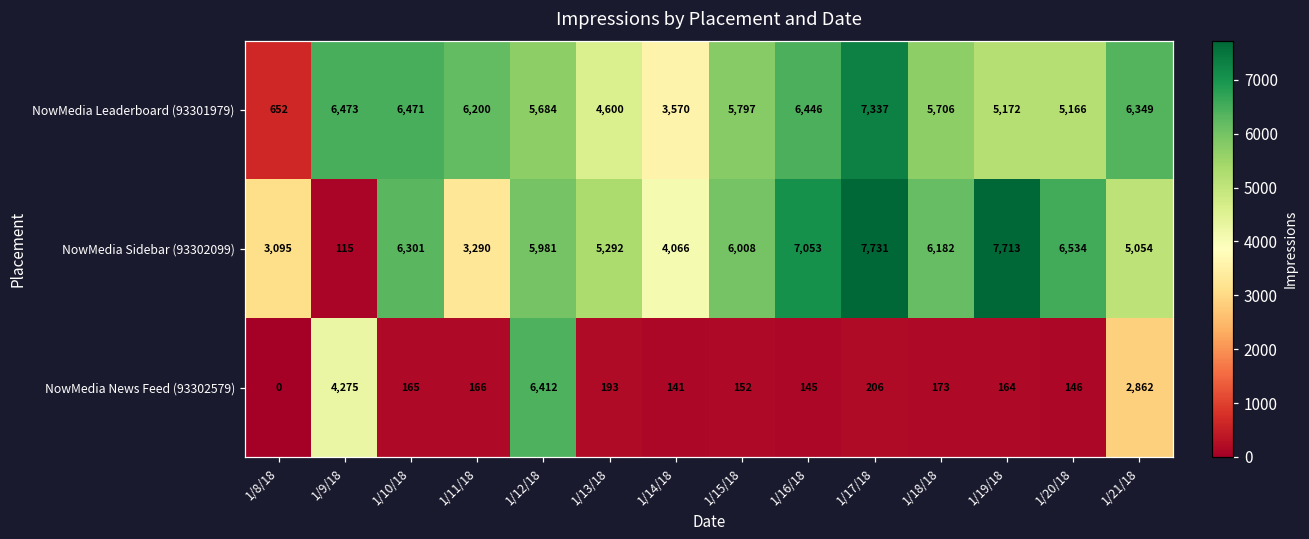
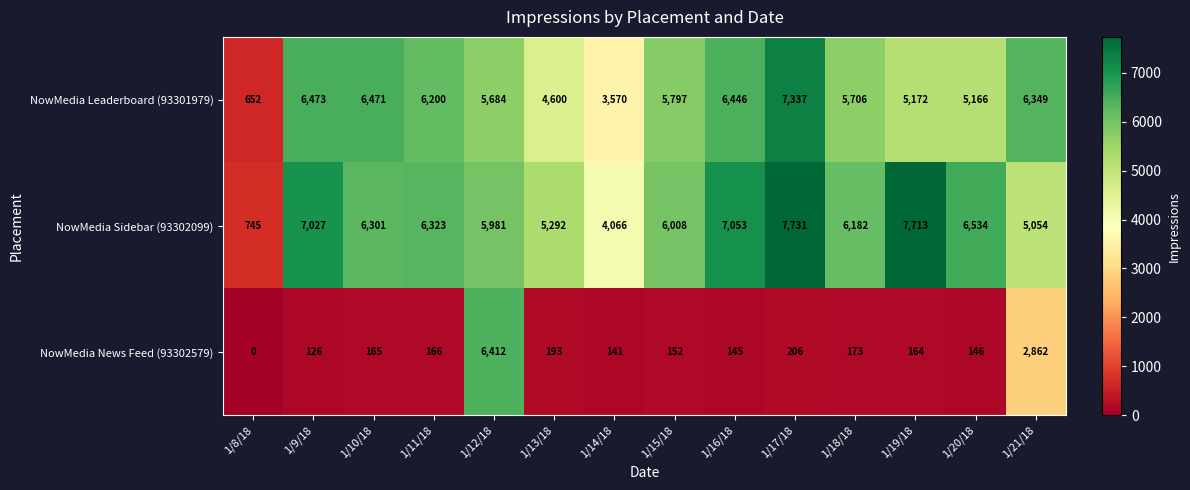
  {
    "NowMedia Leaderboard (93301979)": {
      "1/8/18": "652",
      "1/9/18": "6,473",
      "1/10/18": "6,471",
      "1/11/18": "6,200",
      "1/12/18": "5,684",
      "1/13/18": "4,600",
      "1/14/18": "3,570",
      "1/15/18": "5,797",
      "1/16/18": "6,446",
      "1/17/18": "7,337",
      "1/18/18": "5,706",
      "1/19/18": "5,172",
      "1/20/18": "5,166",
      "1/21/18": "6,349"
    },
    "NowMedia Sidebar (93302099)": {
-     "1/8/18": "3,095",
-     "1/9/18": "115",
+     "1/8/18": "745",
+     "1/9/18": "7,027",
      "1/10/18": "6,301",
-     "1/11/18": "3,290",
+     "1/11/18": "6,323",
      "1/12/18": "5,981",
      "1/13/18": "5,292",
      "1/14/18": "4,066",
      "1/15/18": "6,008",
      "1/16/18": "7,053",
      "1/17/18": "7,731",
      "1/18/18": "6,182",
      "1/19/18": "7,713",
      "1/20/18": "6,534",
      "1/21/18": "5,054"
    },
    "NowMedia News Feed (93302579)": {
      "1/8/18": "0",
-     "1/9/18": "4,275",
+     "1/9/18": "126",
      "1/10/18": "165",
      "1/11/18": "166",
      "1/12/18": "6,412",
      "1/13/18": "193",
      "1/14/18": "141",
      "1/15/18": "152",
      "1/16/18": "145",
      "1/17/18": "206",
      "1/18/18": "173",
      "1/19/18": "164",
      "1/20/18": "146",
      "1/21/18": "2,862"
    }
  }
